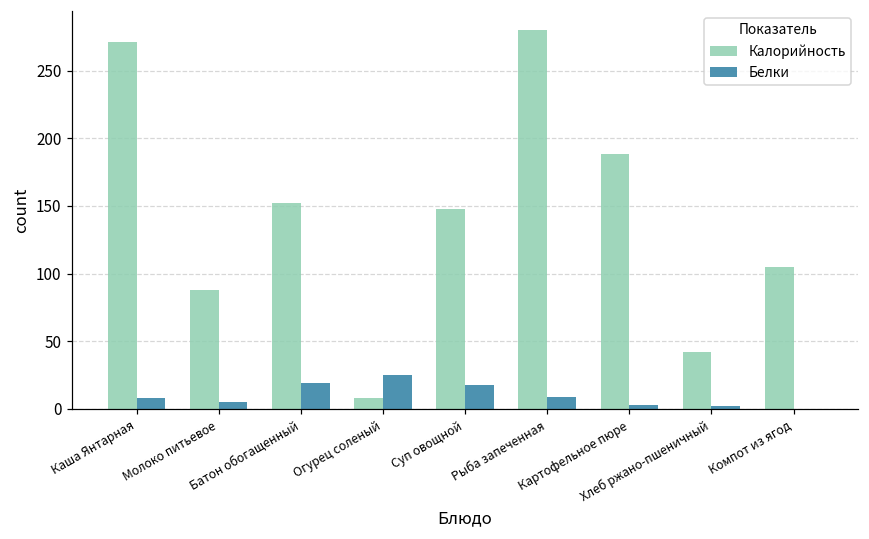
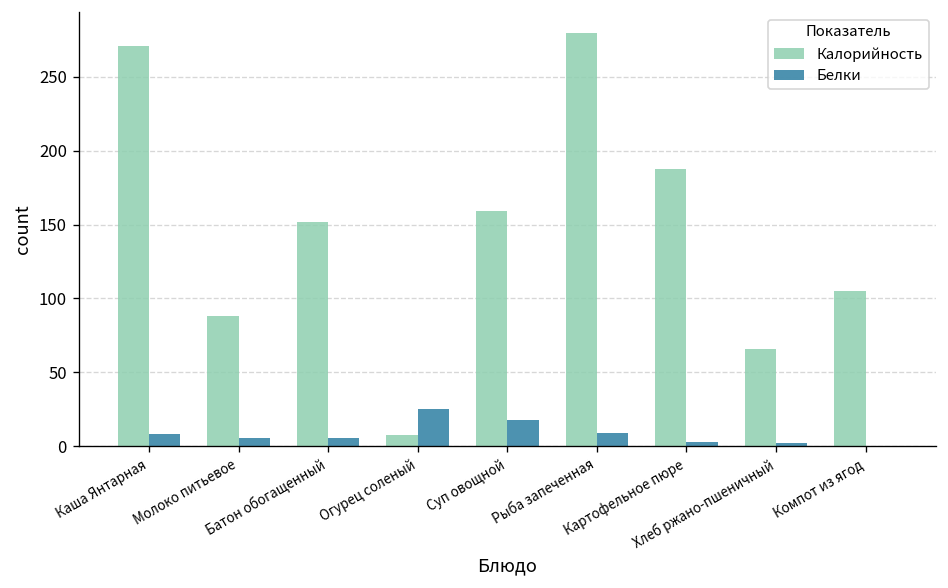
  {
    "Калорийность": {
      "Каша Янтарная": 271,
      "Молоко питьевое": 88,
      "Батон обогащенный": 152,
      "Огурец соленый": 8,
-     "Суп овощной": 148,
+     "Суп овощной": 160,
      "Рыба запеченная": 280,
      "Картофельное пюре": 188,
-     "Хлеб ржано-пшеничный": 42,
+     "Хлеб ржано-пшеничный": 66,
      "Компот из ягод": 105
    },
    "Белки": {
      "Каша Янтарная": 8,
      "Молоко питьевое": 5,
-     "Батон обогащенный": 19,
+     "Батон обогащенный": 6,
      "Огурец соленый": 25,
      "Суп овощной": 18,
      "Рыба запеченная": 9,
      "Картофельное пюре": 3
    }
  }
